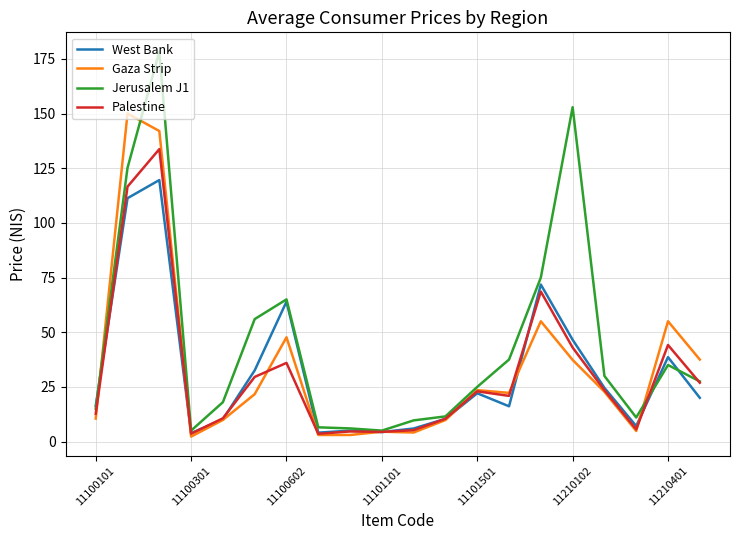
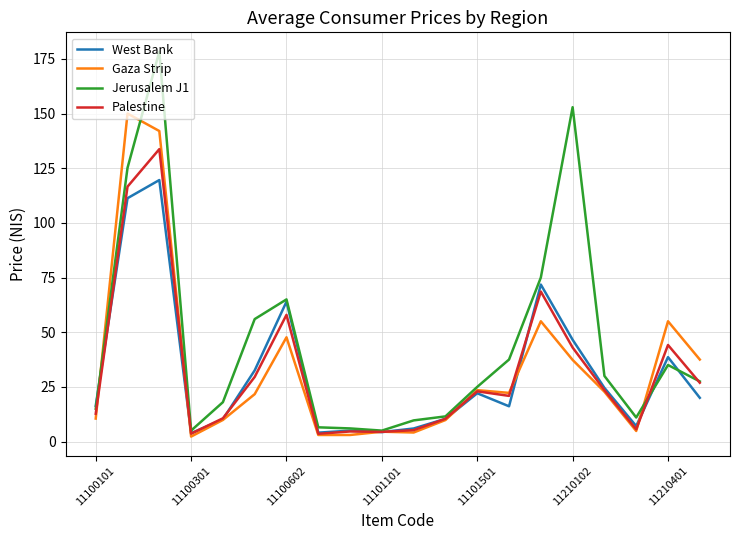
  {
    "West Bank": {
      "11100101": 16,
      "11210102": 47,
      "11210401": 39
    },
    "Gaza Strip": {
      "11100101": 11,
      "11100301": 2,
      "11100602": 48,
      "11210102": 37,
      "11210401": 55
    },
    "Jerusalem J1": {
      "11100101": 15,
      "11100301": 5,
      "11101501": 25,
      "11210102": 153,
      "11210401": 35
    },
    "Palestine": {
      "11100101": 13,
-     "11100602": 36,
+     "11100602": 58,
      "11210102": 43,
      "11210401": 44
    }
  }
